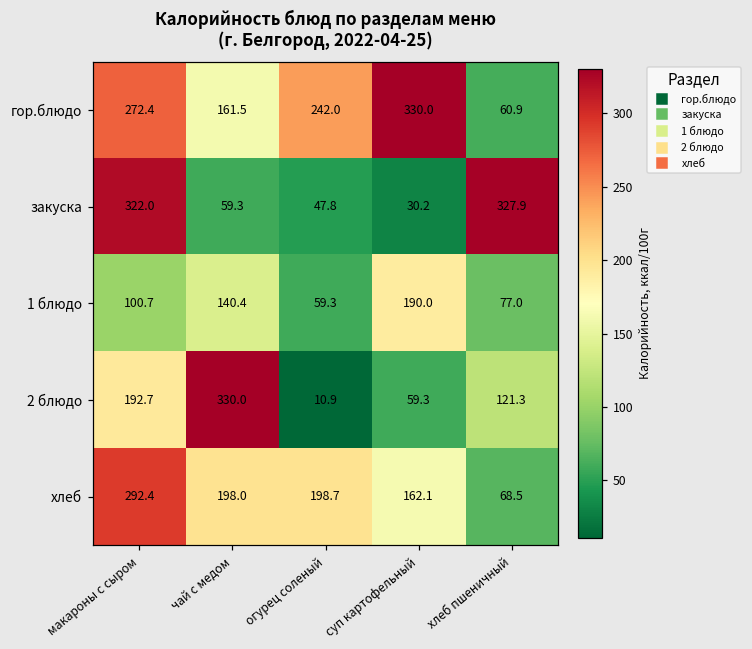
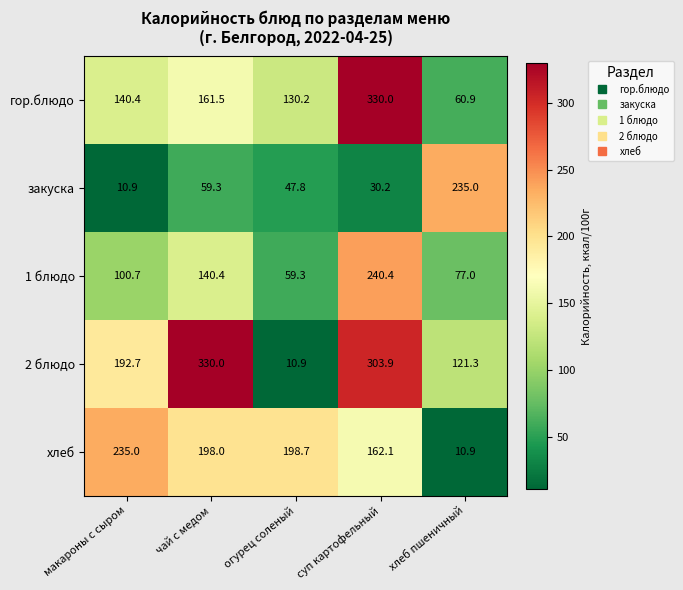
  {
    "гор.блюдо": {
-     "макароны с сыром": 272.4,
+     "макароны с сыром": 140.4,
      "чай с медом": 161.5,
-     "огурец соленый": 242.0,
+     "огурец соленый": 130.2,
      "суп картофельный": 330.0,
      "хлеб пшеничный": 60.9
    },
    "закуска": {
-     "макароны с сыром": 322.0,
+     "макароны с сыром": 10.9,
      "чай с медом": 59.3,
      "огурец соленый": 47.8,
      "суп картофельный": 30.2,
-     "хлеб пшеничный": 327.9
+     "хлеб пшеничный": 235.0
    },
    "1 блюдо": {
      "макароны с сыром": 100.7,
      "чай с медом": 140.4,
      "огурец соленый": 59.3,
-     "суп картофельный": 190.0,
+     "суп картофельный": 240.4,
      "хлеб пшеничный": 77.0
    },
    "2 блюдо": {
      "макароны с сыром": 192.7,
      "чай с медом": 330.0,
      "огурец соленый": 10.9,
-     "суп картофельный": 59.3,
+     "суп картофельный": 303.9,
      "хлеб пшеничный": 121.3
    },
    "хлеб": {
-     "макароны с сыром": 292.4,
+     "макароны с сыром": 235.0,
      "чай с медом": 198.0,
      "огурец соленый": 198.7,
      "суп картофельный": 162.1,
-     "хлеб пшеничный": 68.5
+     "хлеб пшеничный": 10.9
    }
  }
